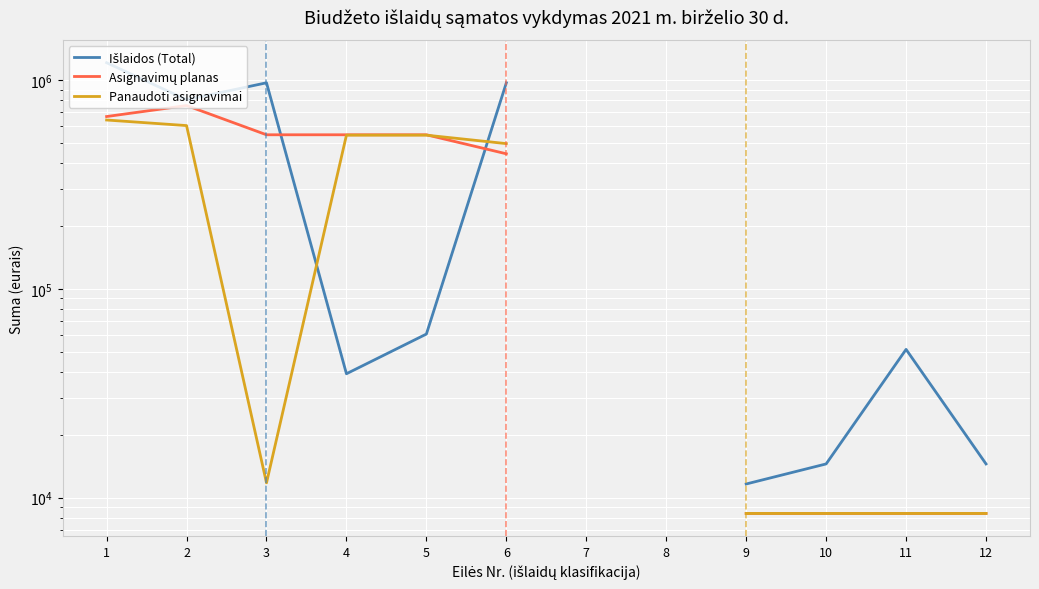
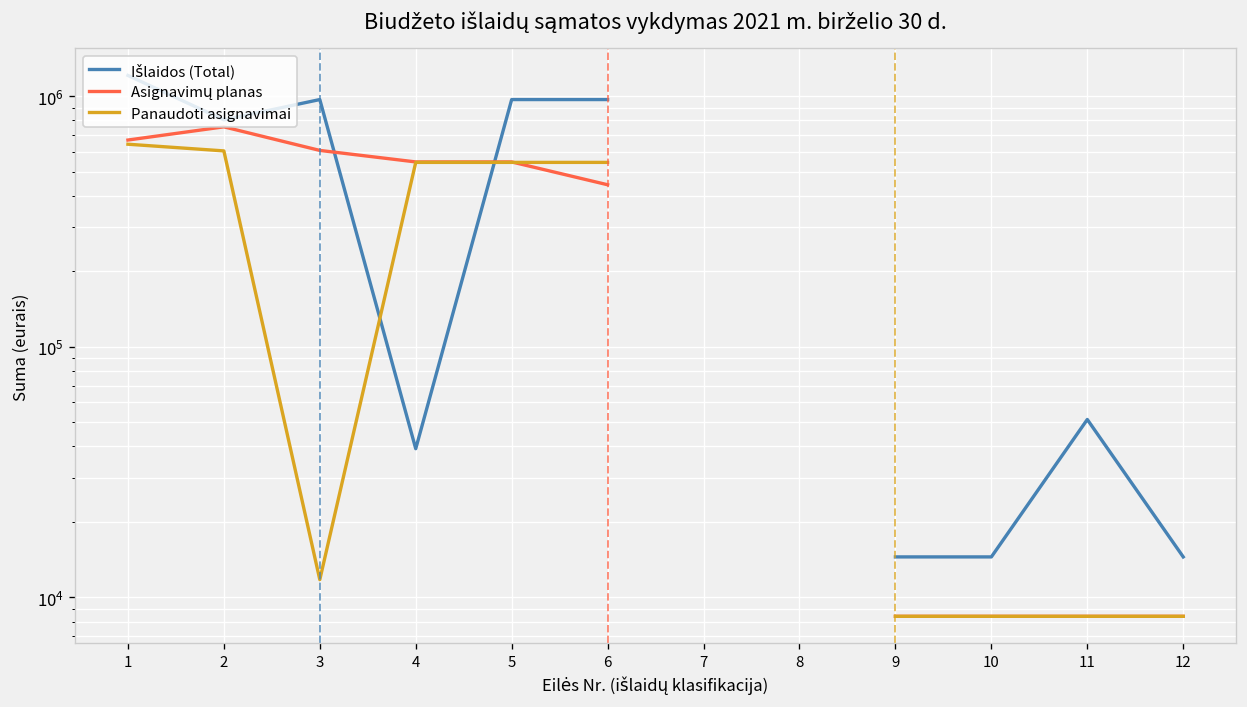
  {
    "Išlaidos (Total)": {
      "3": 1000000,
      "4": 39000,
-     "5": 61000,
+     "5": 1000000,
      "6": 1000000,
-     "9": 12000,
+     "9": 15000,
      "10": 15000,
      "11": 51000,
      "12": 15000
    },
    "Asignavimų planas": {
      "1": 670000,
-     "3": 550000,
+     "3": 610000,
      "6": 440000
    },
    "Panaudoti asignavimai": {
      "1": 640000,
      "2": 600000,
      "3": 12000,
-     "6": 500000
+     "6": 540000
    }
  }
